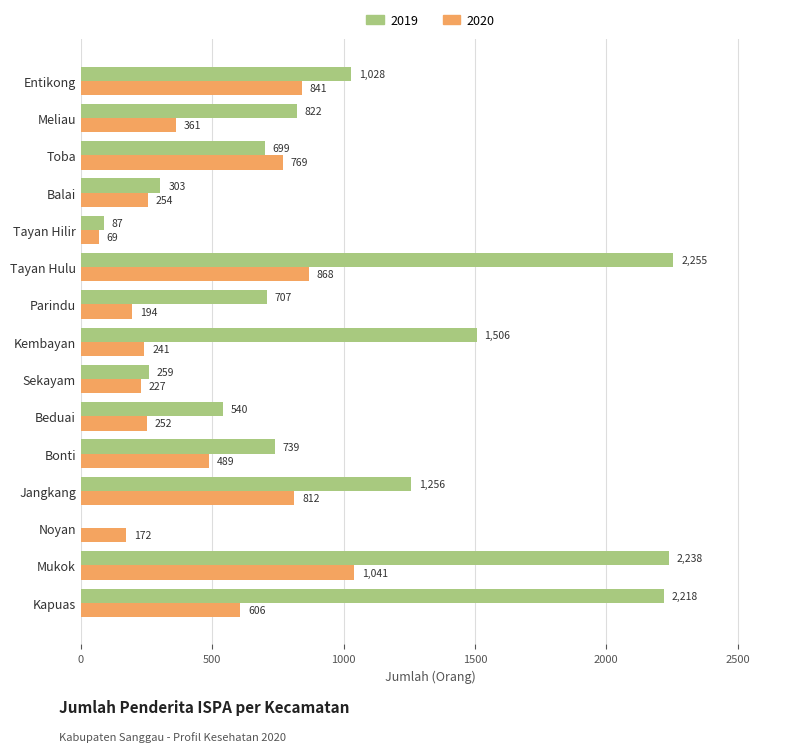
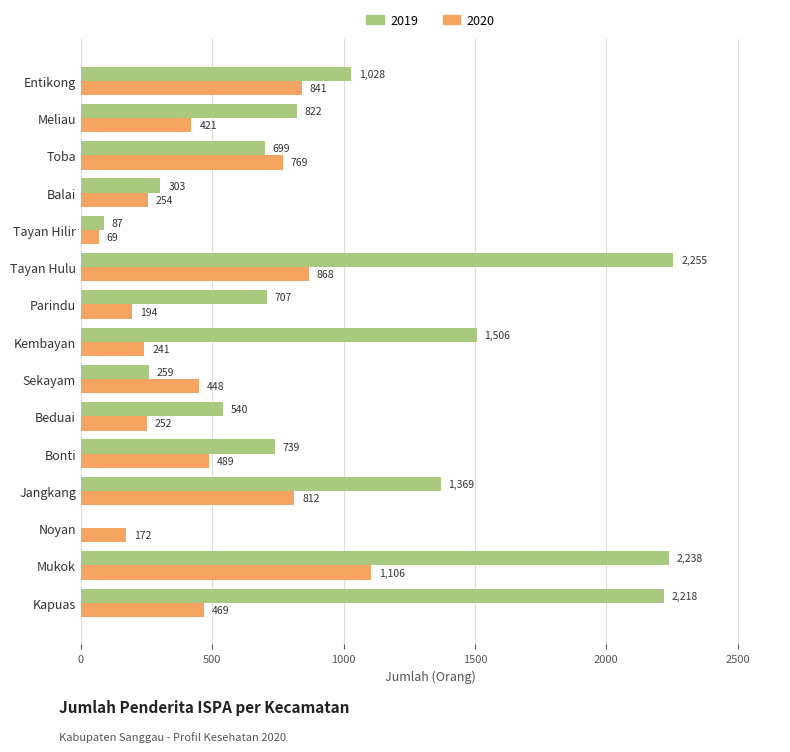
  {
    "2019": {
      "Entikong": "1,028",
      "Meliau": "822",
      "Toba": "699",
      "Balai": "303",
      "Tayan Hilir": "87",
      "Tayan Hulu": "2,255",
      "Parindu": "707",
      "Kembayan": "1,506",
      "Sekayam": "259",
      "Beduai": "540",
      "Bonti": "739",
-     "Jangkang": "1,256",
+     "Jangkang": "1,369",
      "Mukok": "2,238",
      "Kapuas": "2,218"
    },
    "2020": {
      "Entikong": "841",
-     "Meliau": "361",
+     "Meliau": "421",
      "Toba": "769",
      "Balai": "254",
      "Tayan Hilir": "69",
      "Tayan Hulu": "868",
      "Parindu": "194",
      "Kembayan": "241",
-     "Sekayam": "227",
+     "Sekayam": "448",
      "Beduai": "252",
      "Bonti": "489",
      "Jangkang": "812",
      "Noyan": "172",
-     "Mukok": "1,041",
-     "Kapuas": "606"
+     "Mukok": "1,106",
+     "Kapuas": "469"
    }
  }
